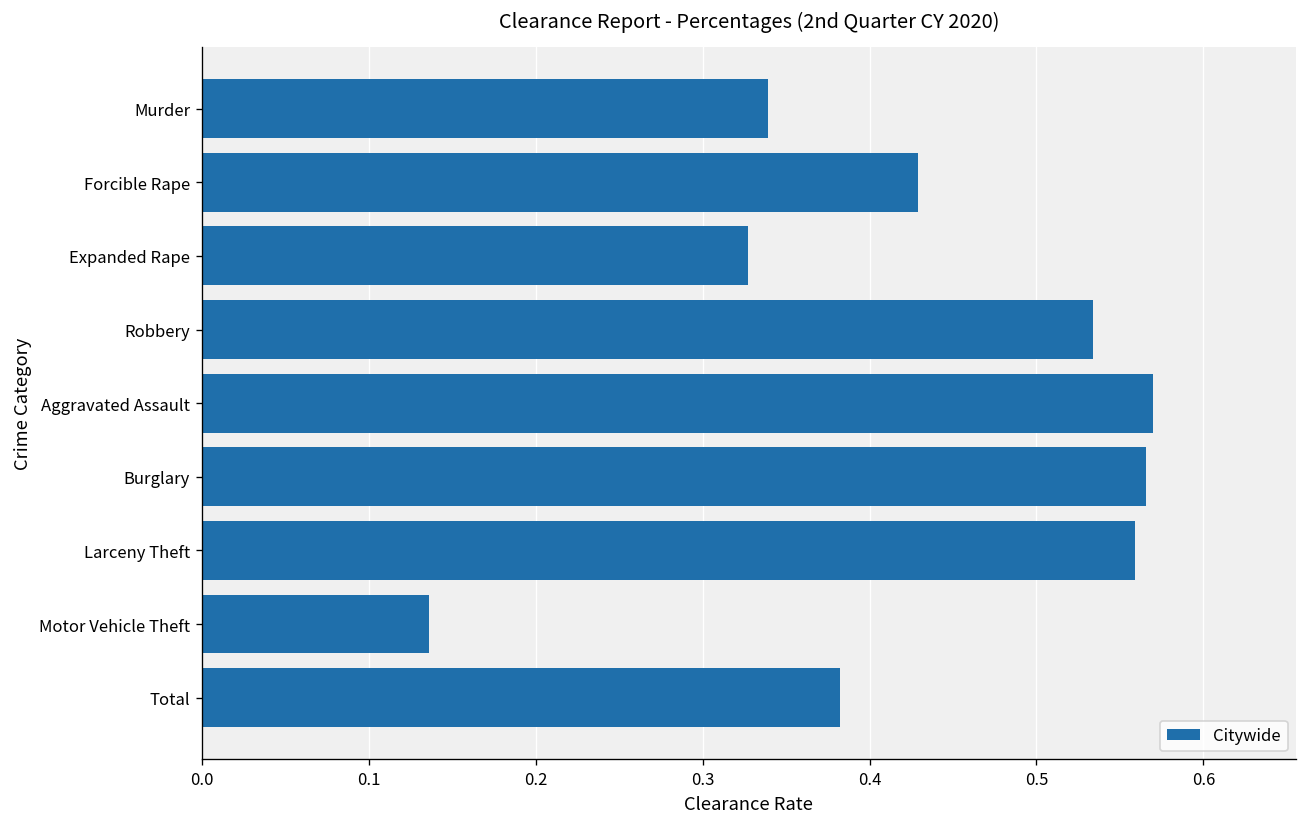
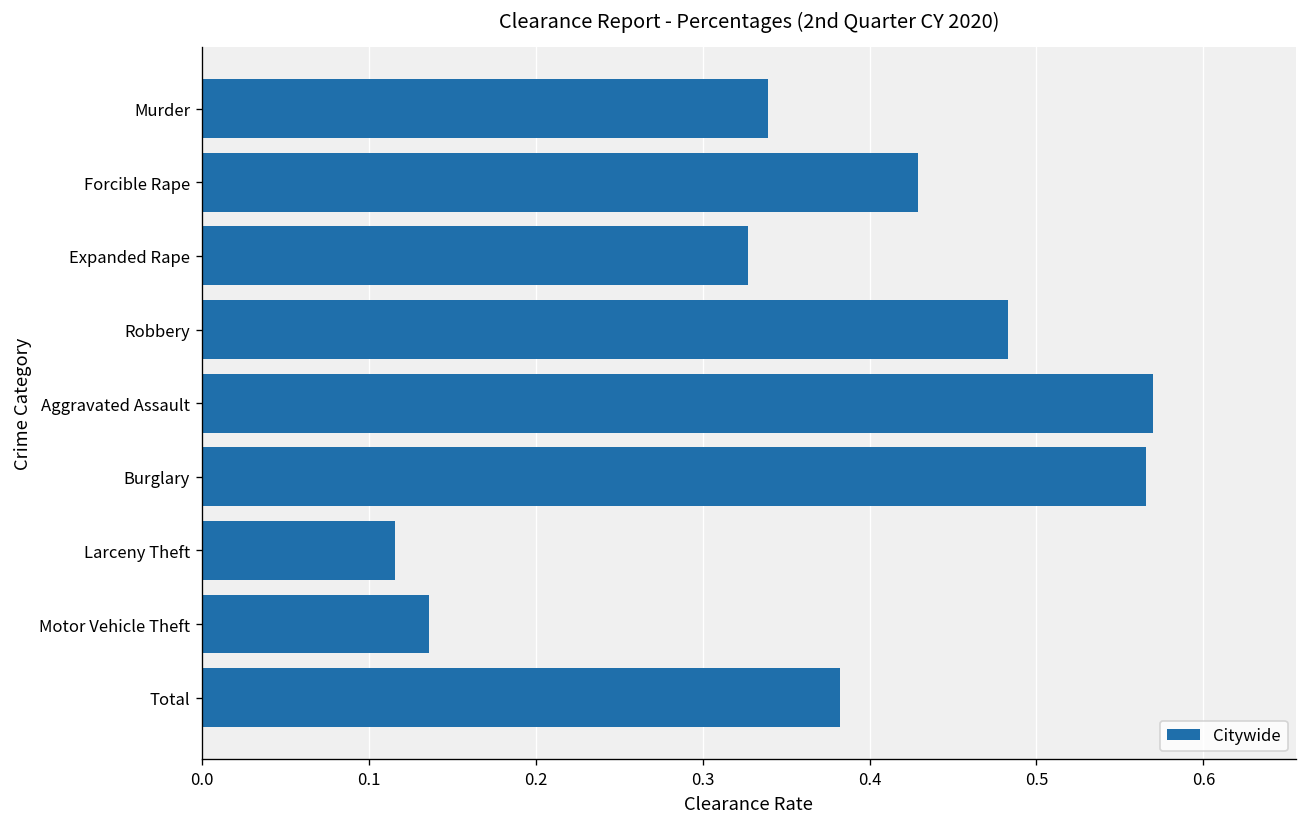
  {
    "Murder": 0.339,
    "Forcible Rape": 0.429,
    "Expanded Rape": 0.327,
-   "Robbery": 0.534,
+   "Robbery": 0.483,
    "Aggravated Assault": 0.570,
    "Burglary": 0.566,
-   "Larceny Theft": 0.559,
+   "Larceny Theft": 0.116,
    "Motor Vehicle Theft": 0.136,
    "Total": 0.383
  }
